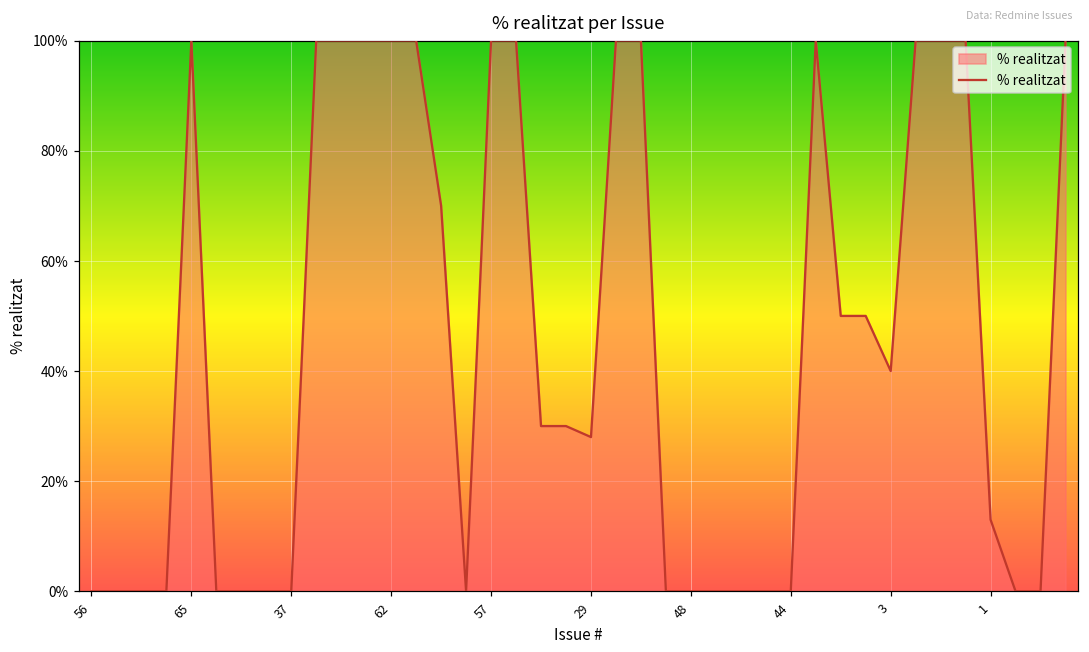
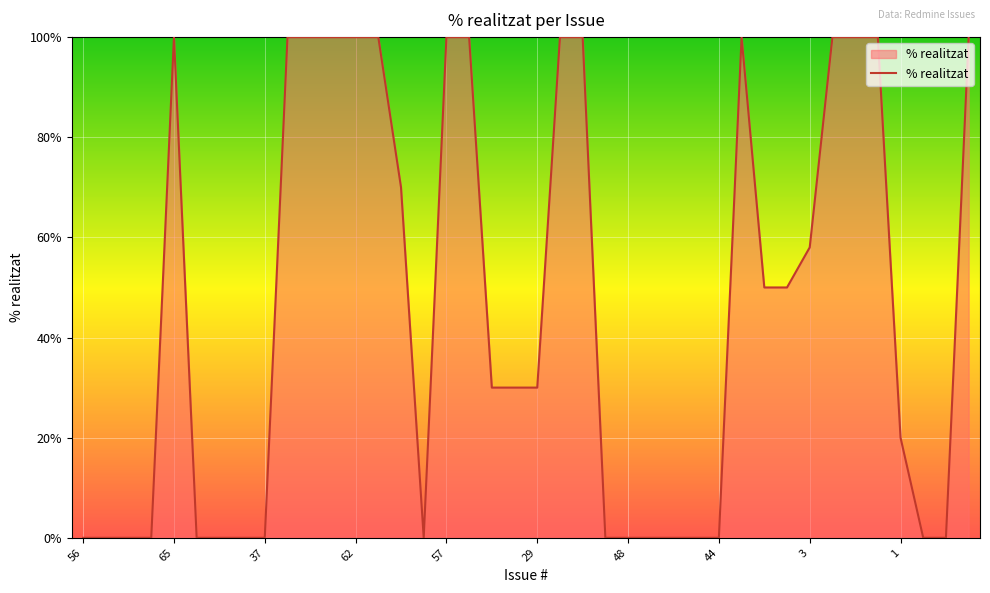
  {
    "56": "0%",
    "65": "100%",
    "37": "0%",
    "62": "100%",
    "57": "100%",
-   "29": "28%",
+   "29": "30%",
    "48": "0%",
    "44": "0%",
-   "3": "40%",
-   "1": "13%"
+   "3": "58%",
+   "1": "20%"
  }
